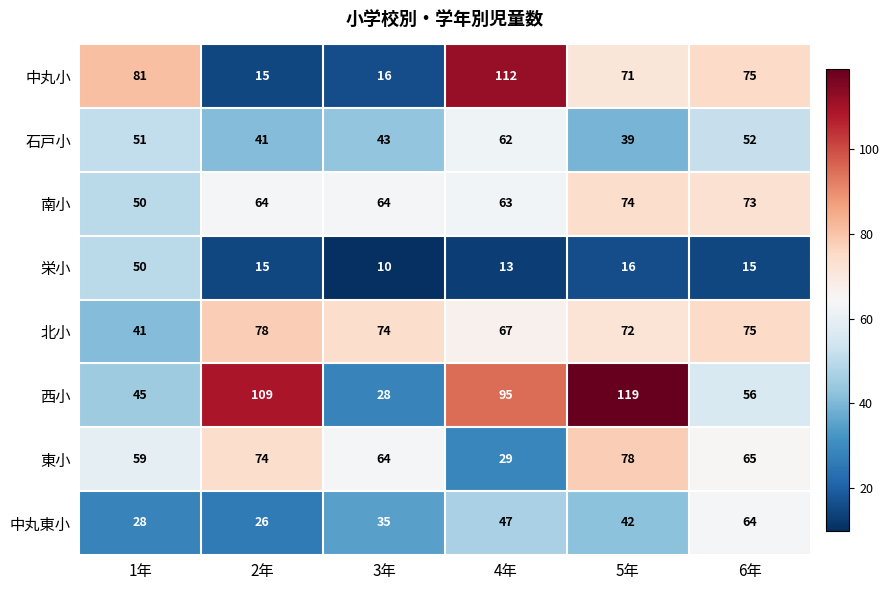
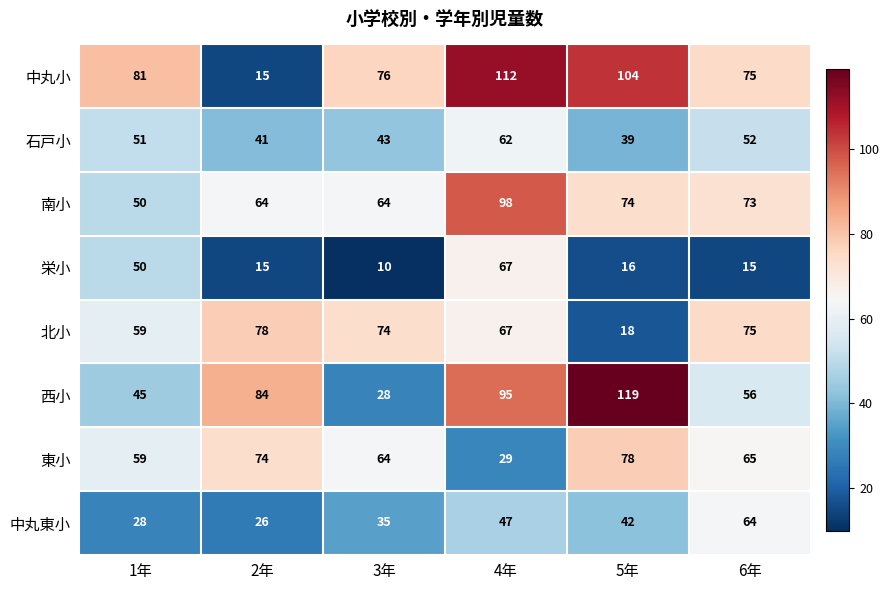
  {
    "中丸小": {
      "1年": 81,
      "2年": 15,
-     "3年": 16,
+     "3年": 76,
      "4年": 112,
-     "5年": 71,
+     "5年": 104,
      "6年": 75
    },
    "石戸小": {
      "1年": 51,
      "2年": 41,
      "3年": 43,
      "4年": 62,
      "5年": 39,
      "6年": 52
    },
    "南小": {
      "1年": 50,
      "2年": 64,
      "3年": 64,
-     "4年": 63,
+     "4年": 98,
      "5年": 74,
      "6年": 73
    },
    "栄小": {
      "1年": 50,
      "2年": 15,
      "3年": 10,
-     "4年": 13,
+     "4年": 67,
      "5年": 16,
      "6年": 15
    },
    "北小": {
-     "1年": 41,
+     "1年": 59,
      "2年": 78,
      "3年": 74,
      "4年": 67,
-     "5年": 72,
+     "5年": 18,
      "6年": 75
    },
    "西小": {
      "1年": 45,
-     "2年": 109,
+     "2年": 84,
      "3年": 28,
      "4年": 95,
      "5年": 119,
      "6年": 56
    },
    "東小": {
      "1年": 59,
      "2年": 74,
      "3年": 64,
      "4年": 29,
      "5年": 78,
      "6年": 65
    },
    "中丸東小": {
      "1年": 28,
      "2年": 26,
      "3年": 35,
      "4年": 47,
      "5年": 42,
      "6年": 64
    }
  }
